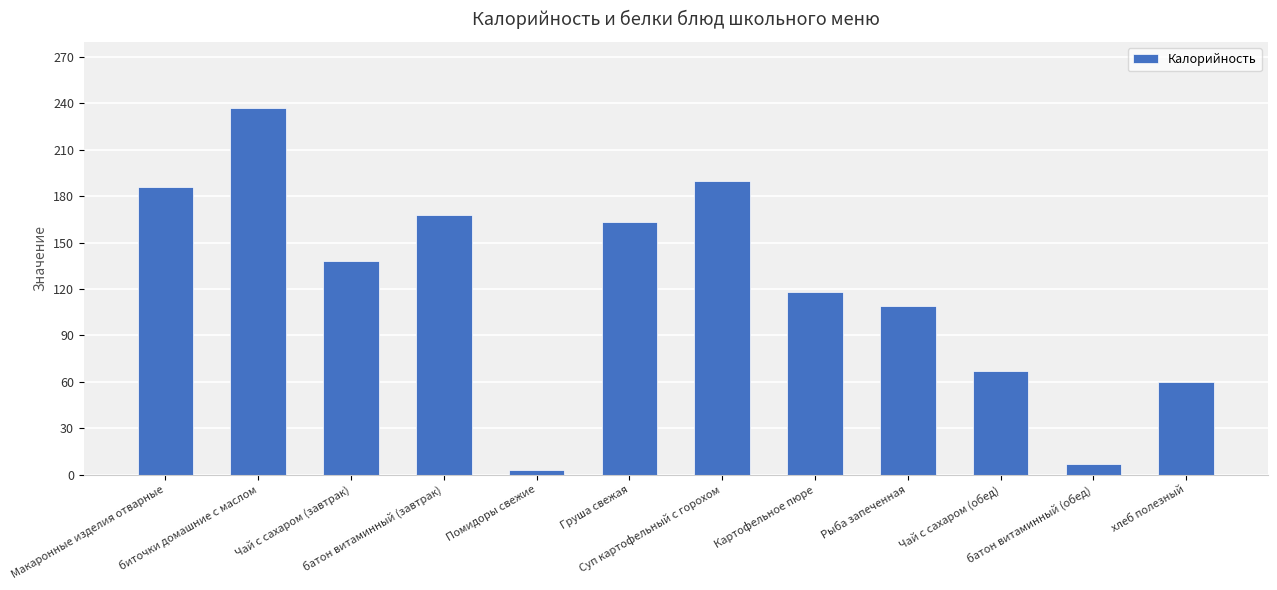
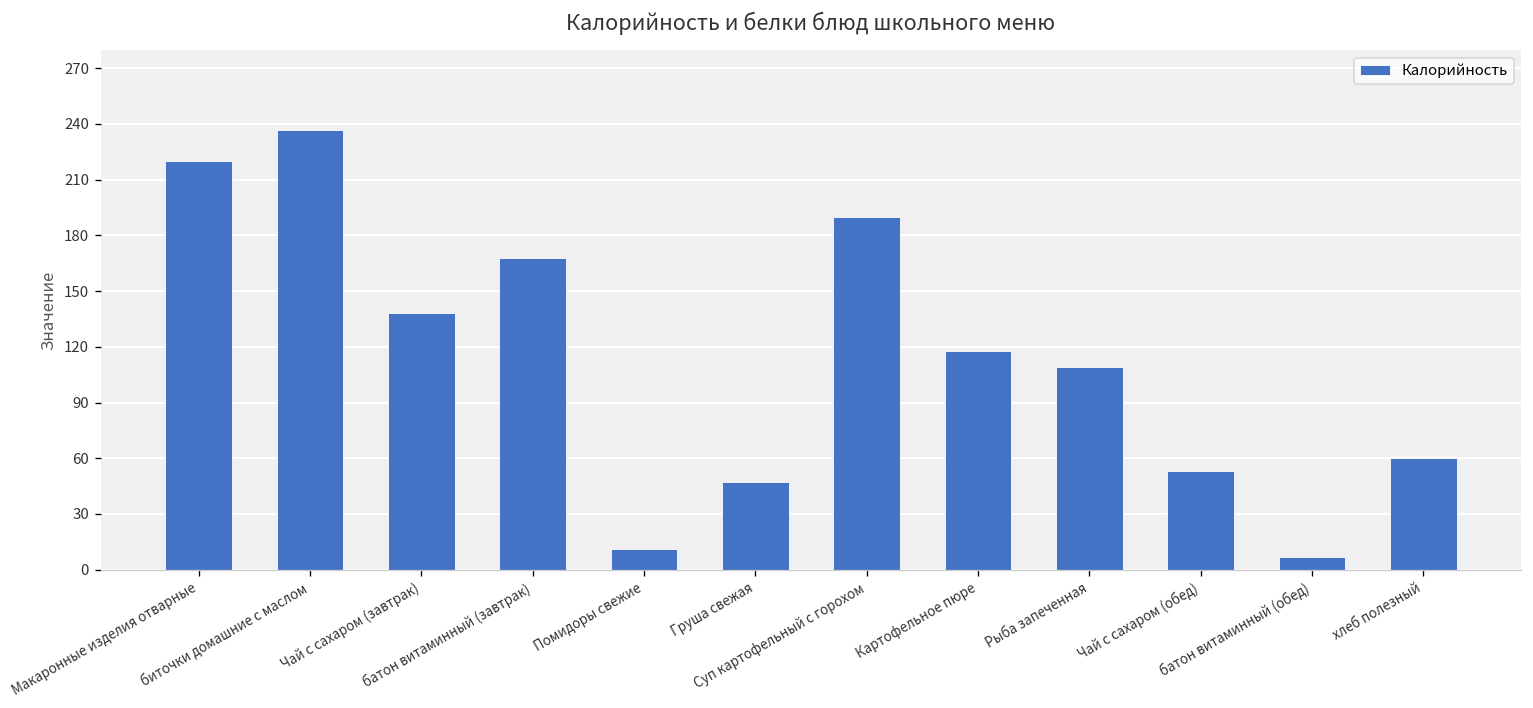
  {
-   "Макаронные изделия отварные": 186,
+   "Макаронные изделия отварные": 220,
    "биточки домашние с маслом": 237,
    "Чай с сахаром (завтрак)": 138,
    "батон витаминный (завтрак)": 168,
-   "Помидоры свежие": 3,
-   "Груша свежая": 163,
+   "Помидоры свежие": 11,
+   "Груша свежая": 47,
    "Суп картофельный с горохом": 190,
    "Картофельное пюре": 118,
    "Рыба запеченная": 109,
-   "Чай с сахаром (обед)": 67,
+   "Чай с сахаром (обед)": 53,
    "батон витаминный (обед)": 7,
    "хлеб полезный": 60
  }
